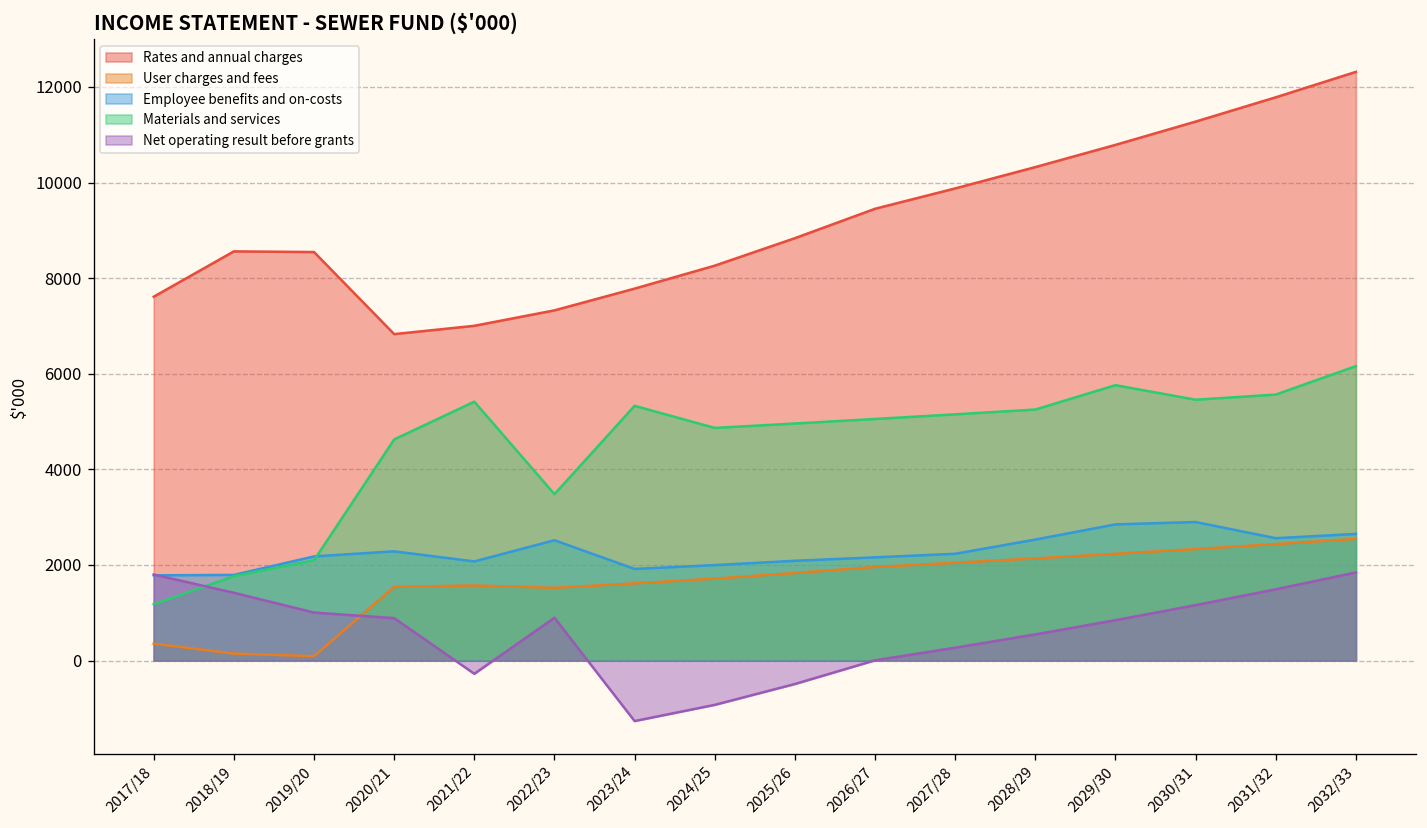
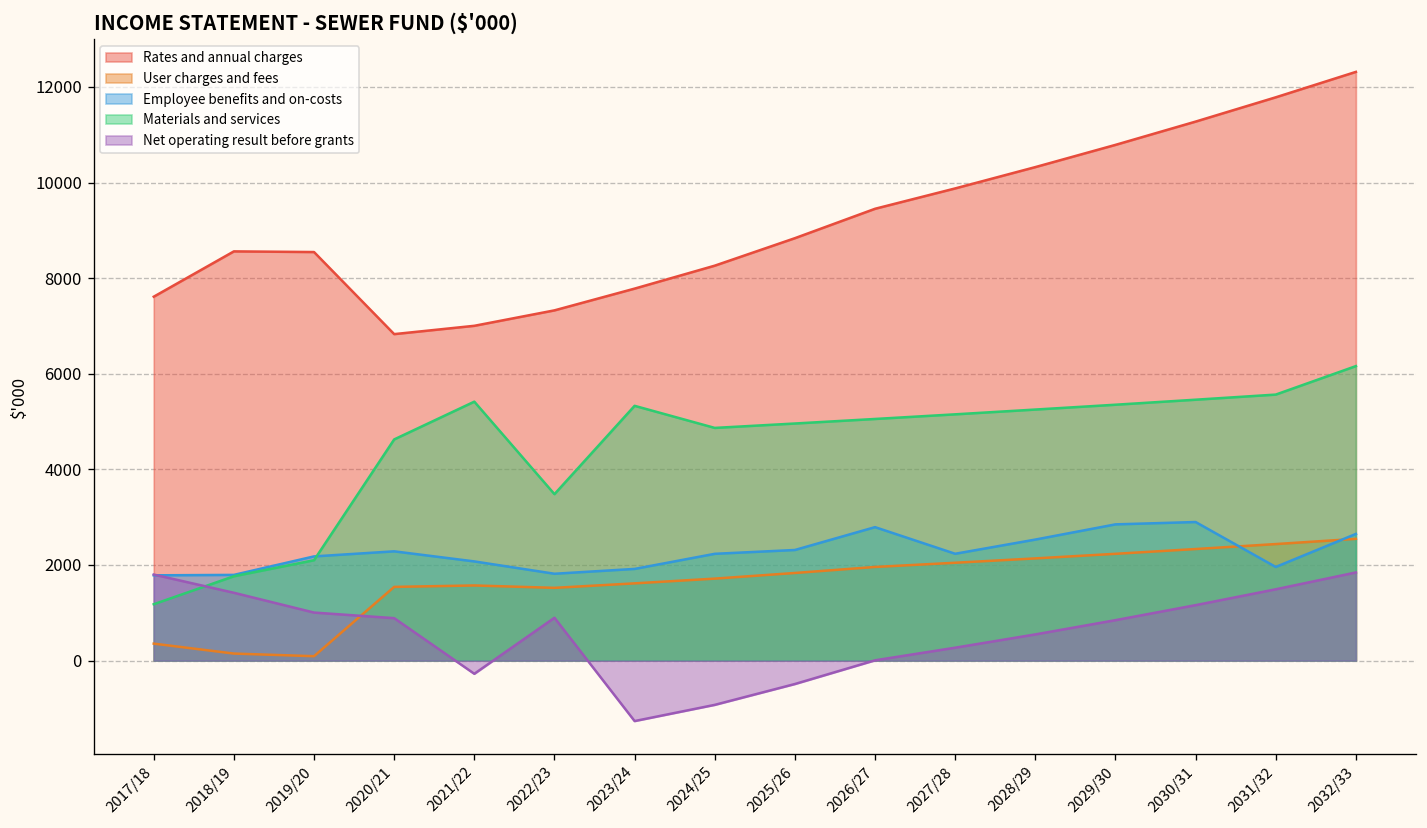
  {
    "Employee benefits and on-costs": {
      "2019/20": 2200,
      "2020/21": 2300,
      "2021/22": 2100,
-     "2022/23": 2500,
+     "2022/23": 1800,
      "2023/24": 1900,
-     "2024/25": 2000,
-     "2025/26": 2100,
-     "2026/27": 2200,
+     "2024/25": 2200,
+     "2025/26": 2300,
+     "2026/27": 2800,
      "2027/28": 2200,
      "2028/29": 2500,
      "2029/30": 2800,
      "2030/31": 2900,
-     "2031/32": 2600,
+     "2031/32": 2000,
      "2032/33": 2600
    },
    "Materials and services": {
      "2017/18": 1200,
      "2019/20": 2100,
      "2020/21": 4600,
      "2021/22": 5400,
      "2022/23": 3500,
      "2023/24": 5300,
      "2024/25": 4900,
      "2025/26": 5000,
      "2026/27": 5100,
      "2027/28": 5200,
      "2028/29": 5300,
-     "2029/30": 5800,
+     "2029/30": 5400,
      "2030/31": 5500,
      "2031/32": 5600,
      "2032/33": 6200
    }
  }
